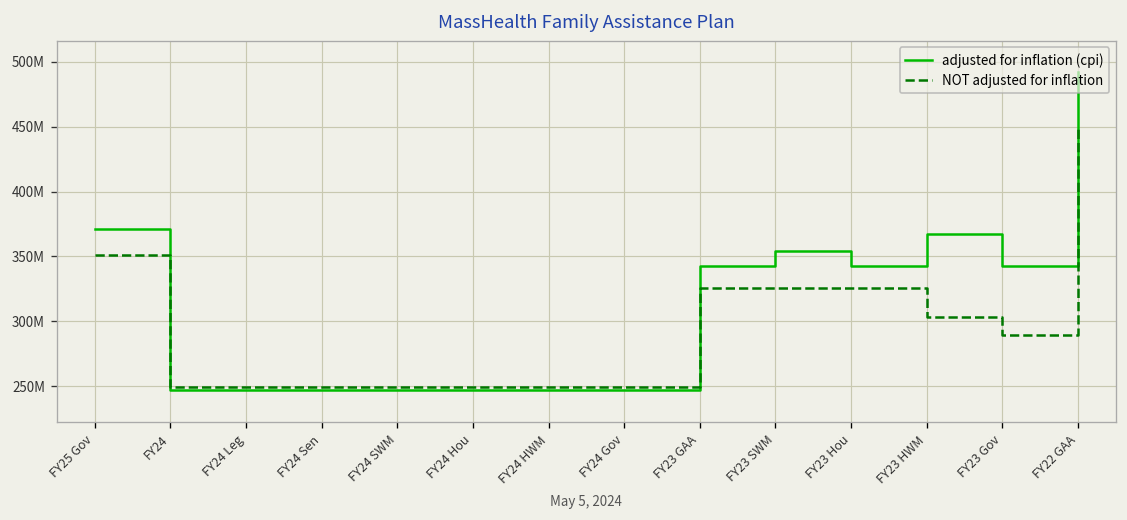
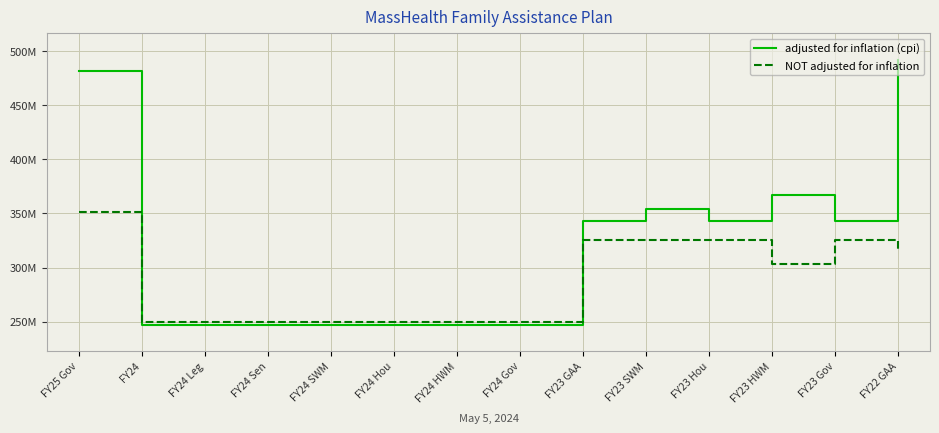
  {
    "adjusted for inflation (cpi)": {
-     "FY25 Gov": 371000000,
+     "FY25 Gov": 481000000,
      "FY23 GAA": 343000000,
      "FY23 SWM": 354000000,
      "FY23 Hou": 343000000,
      "FY23 HWM": 367000000,
      "FY23 Gov": 343000000
    },
    "NOT adjusted for inflation": {
      "FY25 Gov": 351000000,
      "FY23 GAA": 326000000,
      "FY23 SWM": 326000000,
      "FY23 Hou": 326000000,
      "FY23 HWM": 304000000,
-     "FY23 Gov": 290000000,
-     "FY22 GAA": 448000000
+     "FY23 Gov": 326000000,
+     "FY22 GAA": 315000000
    }
  }
